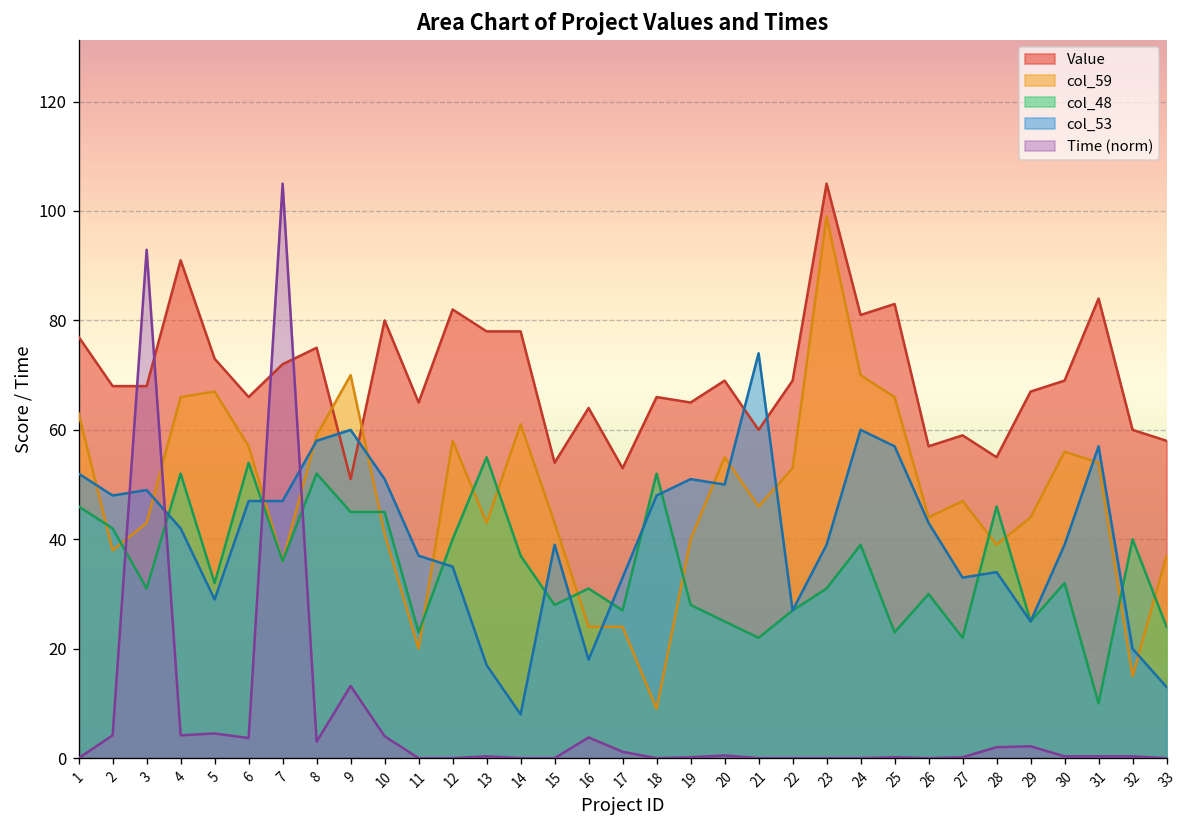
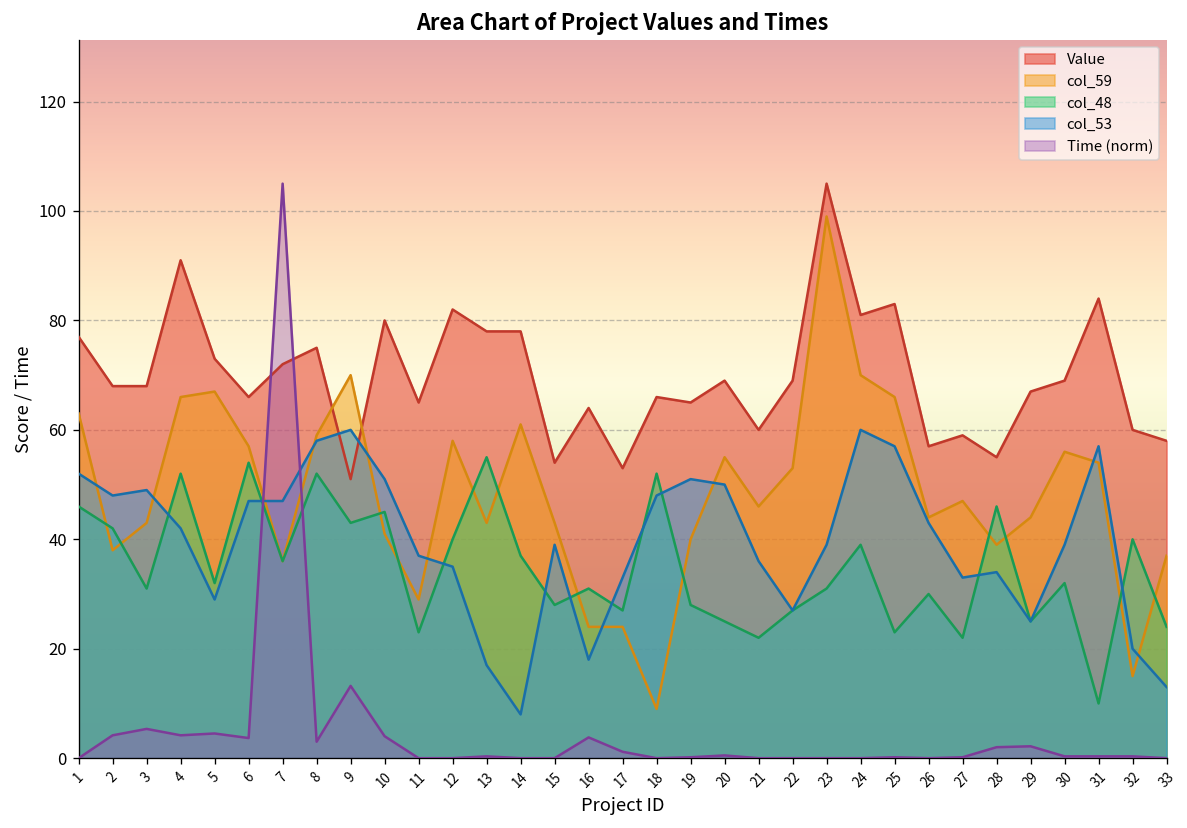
  {
    "Value": {
      "1": 77,
      "2": 68,
      "3": 68,
      "4": 91,
      "5": 73,
      "6": 66,
      "7": 72,
      "8": 75,
      "9": 51,
      "10": 80,
      "11": 65,
      "12": 82,
      "13": 78,
      "14": 78,
      "15": 54,
      "16": 64,
      "17": 53,
      "18": 66,
      "19": 65,
      "20": 69,
      "21": 60,
      "22": 69,
      "23": 105,
      "24": 81,
      "25": 83,
      "26": 57,
      "27": 59,
      "28": 55,
      "29": 67,
      "30": 69,
      "31": 84,
      "32": 60,
      "33": 58
    },
    "col_59": {
      "1": 63,
      "2": 38,
      "3": 43,
      "4": 66,
      "5": 67,
      "6": 57,
      "8": 59,
      "9": 70,
      "10": 41,
-     "11": 20,
+     "11": 29,
      "12": 58,
      "13": 43,
      "14": 61,
      "15": 43,
      "16": 24,
      "17": 24,
      "18": 9,
      "19": 40,
      "20": 55,
      "21": 46,
      "22": 53,
      "23": 99,
      "24": 70,
      "25": 66,
      "26": 44,
      "27": 47,
      "28": 39,
      "29": 44,
      "30": 56,
      "31": 54,
      "32": 15,
      "33": 37
    },
    "col_48": {
      "1": 46,
      "2": 42,
      "3": 31,
      "4": 52,
      "5": 32,
      "6": 54,
      "8": 52,
-     "9": 45,
+     "9": 43,
      "10": 45,
      "11": 23,
      "12": 40,
      "13": 55,
      "14": 37,
      "15": 28,
      "16": 31,
      "17": 27,
      "18": 52,
      "19": 28,
      "20": 25,
      "21": 22,
      "23": 31,
      "24": 39,
      "25": 23,
      "26": 30,
      "27": 22,
      "28": 46,
      "30": 32,
      "31": 10,
      "32": 40,
      "33": 24
    },
    "col_53": {
      "1": 52,
      "2": 48,
      "3": 49,
      "4": 42,
      "5": 29,
      "6": 47,
      "7": 47,
      "8": 58,
      "9": 60,
      "10": 51,
      "11": 37,
      "12": 35,
      "13": 17,
      "14": 8,
      "15": 39,
      "16": 18,
      "17": 33,
      "18": 48,
      "19": 51,
      "20": 50,
-     "21": 74,
+     "21": 36,
      "23": 39,
      "24": 60,
      "25": 57,
      "26": 43,
      "27": 33,
      "28": 34,
      "30": 39,
      "31": 57,
      "32": 20,
      "33": 13
    },
    "Time (norm)": {
      "1": 0,
      "2": 4,
-     "3": 93,
+     "3": 5,
      "4": 4,
      "5": 5,
      "6": 4,
      "7": 105,
      "8": 3,
      "9": 13,
      "10": 4,
      "11": 0,
      "12": 0,
      "13": 0,
      "14": 0,
      "15": 0,
      "16": 4,
      "17": 1,
      "18": 0,
      "19": 0,
      "20": 1,
      "21": 0,
      "22": 0,
      "23": 0,
      "24": 0,
      "25": 0,
      "26": 0,
      "27": 0,
      "28": 2,
      "29": 2,
      "30": 0,
      "31": 0,
      "32": 0,
      "33": 0
    }
  }
